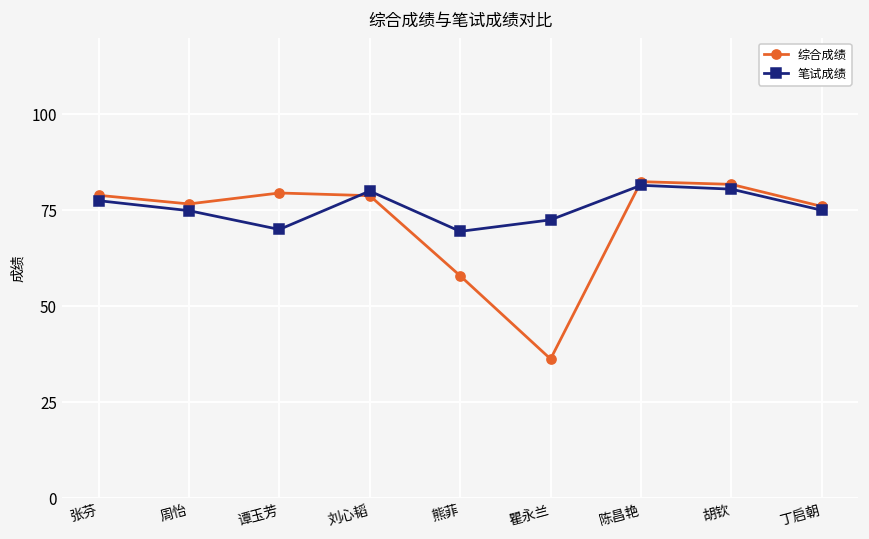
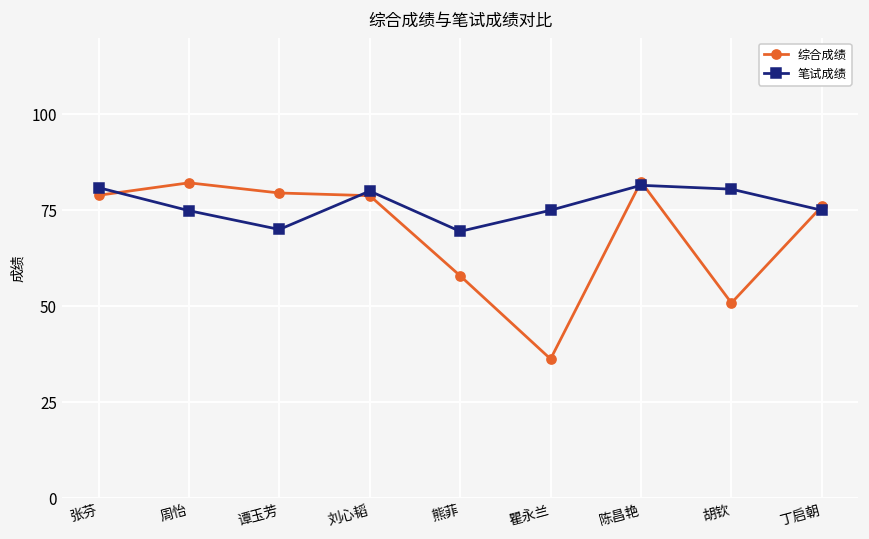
  {
    "综合成绩": {
      "张芬": 79,
-     "周怡": 77,
+     "周怡": 82,
      "谭玉芳": 80,
      "刘心韬": 79,
      "熊菲": 58,
      "瞿永兰": 36,
      "陈昌艳": 82,
-     "胡钦": 82,
+     "胡钦": 51,
      "丁启朝": 76
    },
    "笔试成绩": {
-     "张芬": 78,
+     "张芬": 81,
      "周怡": 75,
      "谭玉芳": 70,
      "刘心韬": 80,
      "熊菲": 70,
-     "瞿永兰": 73,
+     "瞿永兰": 75,
      "陈昌艳": 82,
      "胡钦": 81,
      "丁启朝": 75
    }
  }
